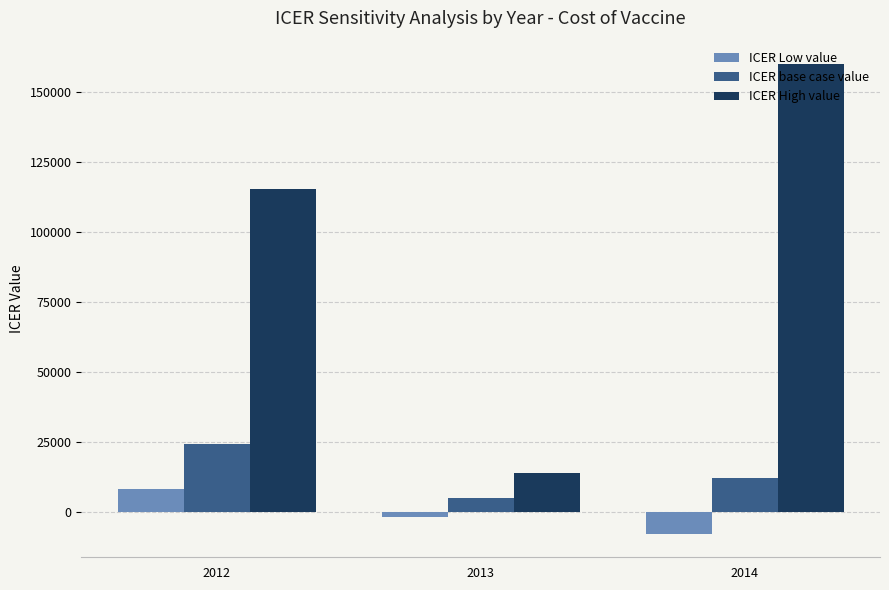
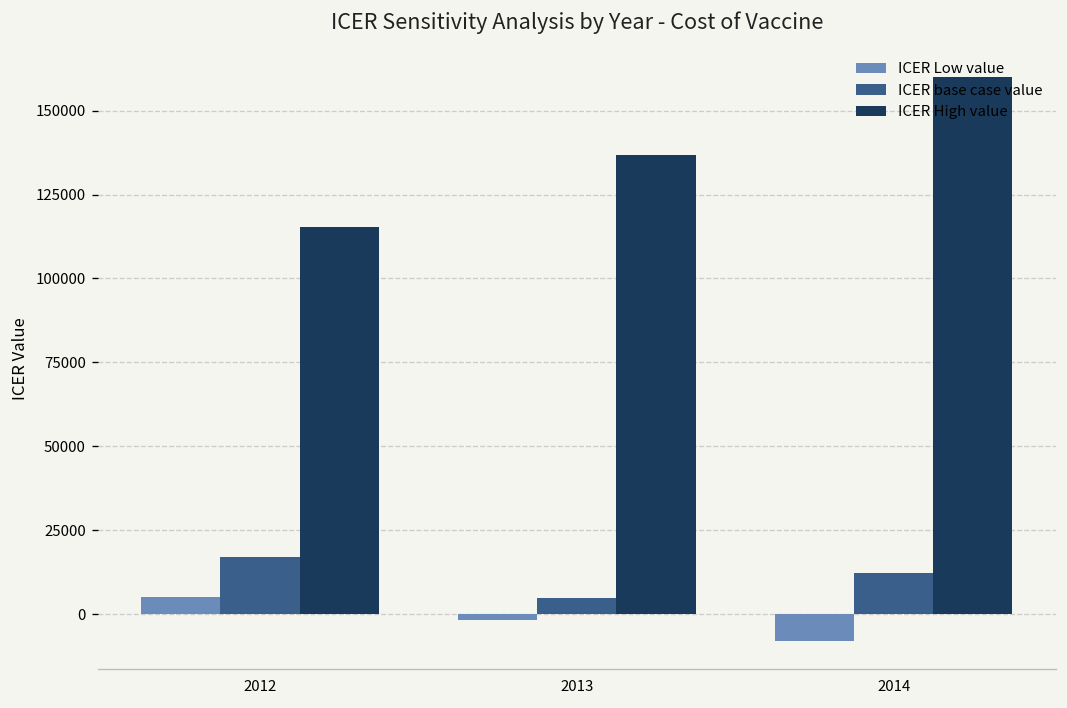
  {
    "ICER Low value": {
-     "2012": 8000,
+     "2012": 5000,
      "2013": -2000,
      "2014": -8000
    },
    "ICER base case value": {
-     "2012": 24000,
+     "2012": 17000,
      "2013": 5000,
      "2014": 12000
    },
    "ICER High value": {
      "2012": 115000,
-     "2013": 14000,
+     "2013": 137000,
      "2014": 160000
    }
  }
